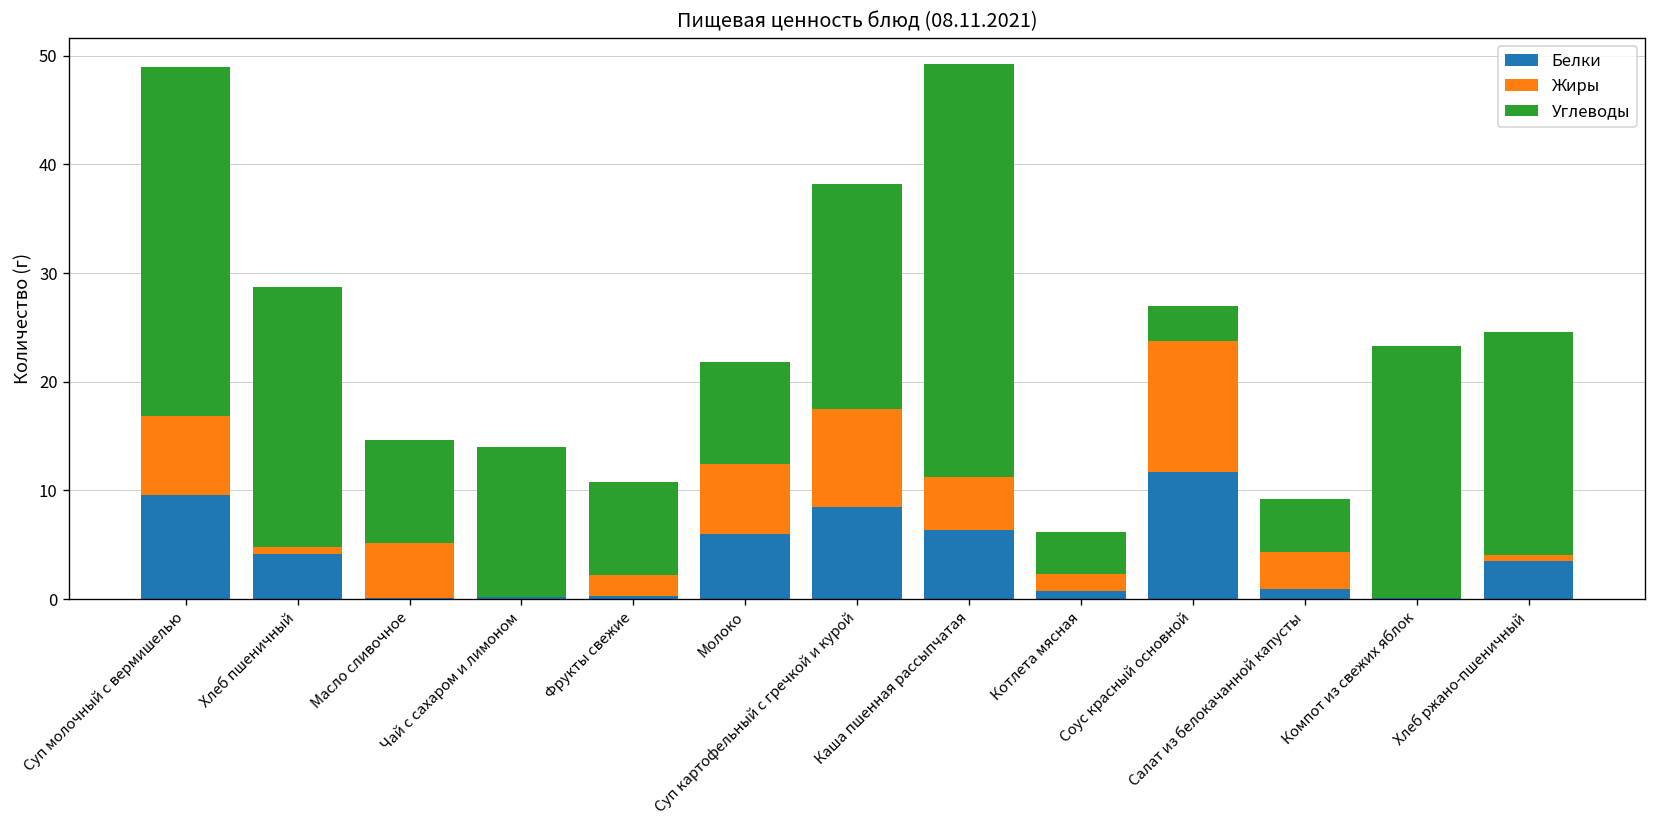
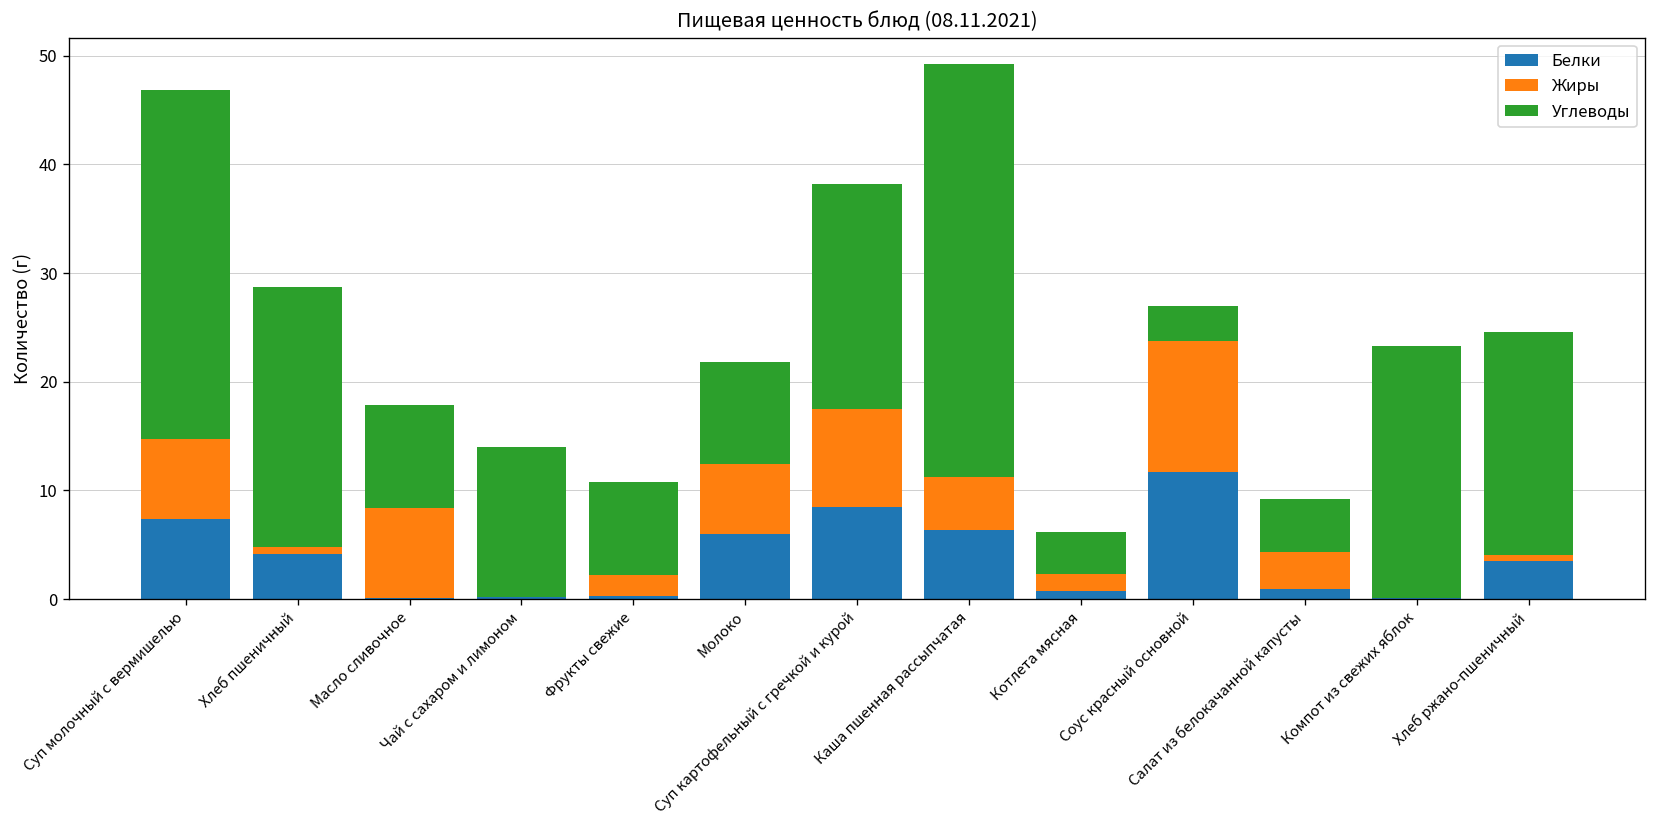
  {
    "Белки": {
-     "Суп молочный с вермишелью": 10,
+     "Суп молочный с вермишелью": 7,
      "Хлеб пшеничный": 4,
      "Фрукты свежие": 0,
      "Молоко": 6,
      "Суп картофельный с гречкой и курой": 9,
      "Каша пшенная рассыпчатая": 6,
      "Котлета мясная": 1,
      "Соус красный основной": 12,
      "Салат из белокачанной капусты": 1,
      "Хлеб ржано-пшеничный": 4
    },
    "Жиры": {
      "Суп молочный с вермишелью": 7,
      "Хлеб пшеничный": 1,
-     "Масло сливочное": 5,
+     "Масло сливочное": 8,
      "Чай с сахаром и лимоном": 0,
      "Фрукты свежие": 2,
      "Молоко": 6,
      "Суп картофельный с гречкой и курой": 9,
      "Каша пшенная рассыпчатая": 5,
      "Котлета мясная": 2,
      "Соус красный основной": 12,
      "Салат из белокачанной капусты": 3,
      "Компот из свежих яблок": 0,
      "Хлеб ржано-пшеничный": 1
    },
    "Углеводы": {
      "Суп молочный с вермишелью": 32,
      "Хлеб пшеничный": 24,
      "Масло сливочное": 10,
      "Чай с сахаром и лимоном": 14,
      "Фрукты свежие": 9,
      "Молоко": 9,
      "Суп картофельный с гречкой и курой": 21,
      "Каша пшенная рассыпчатая": 38,
      "Котлета мясная": 4,
      "Соус красный основной": 3,
      "Салат из белокачанной капусты": 5,
      "Компот из свежих яблок": 23,
      "Хлеб ржано-пшеничный": 21
    }
  }
